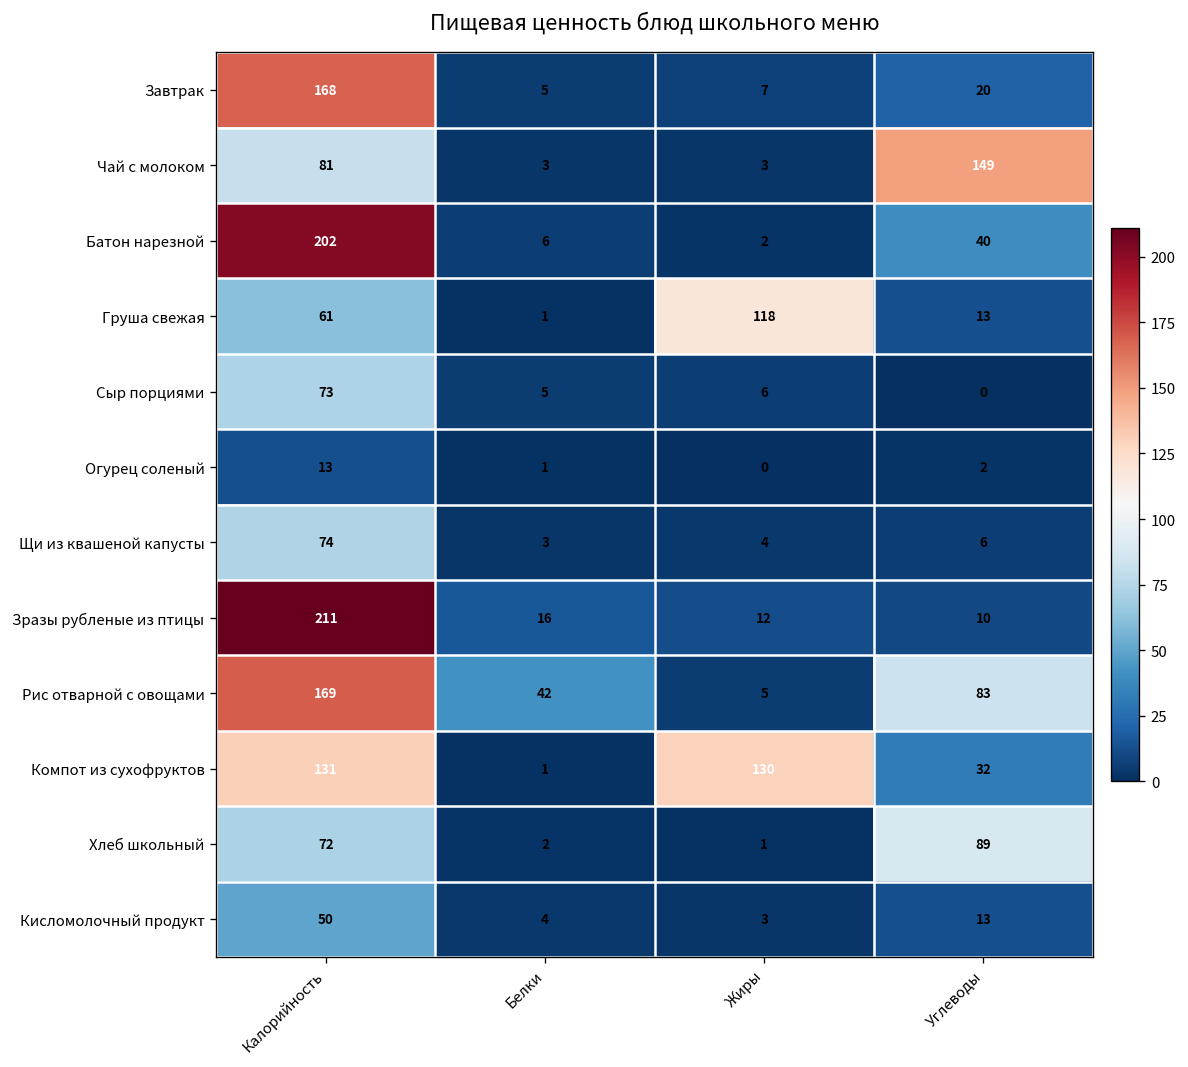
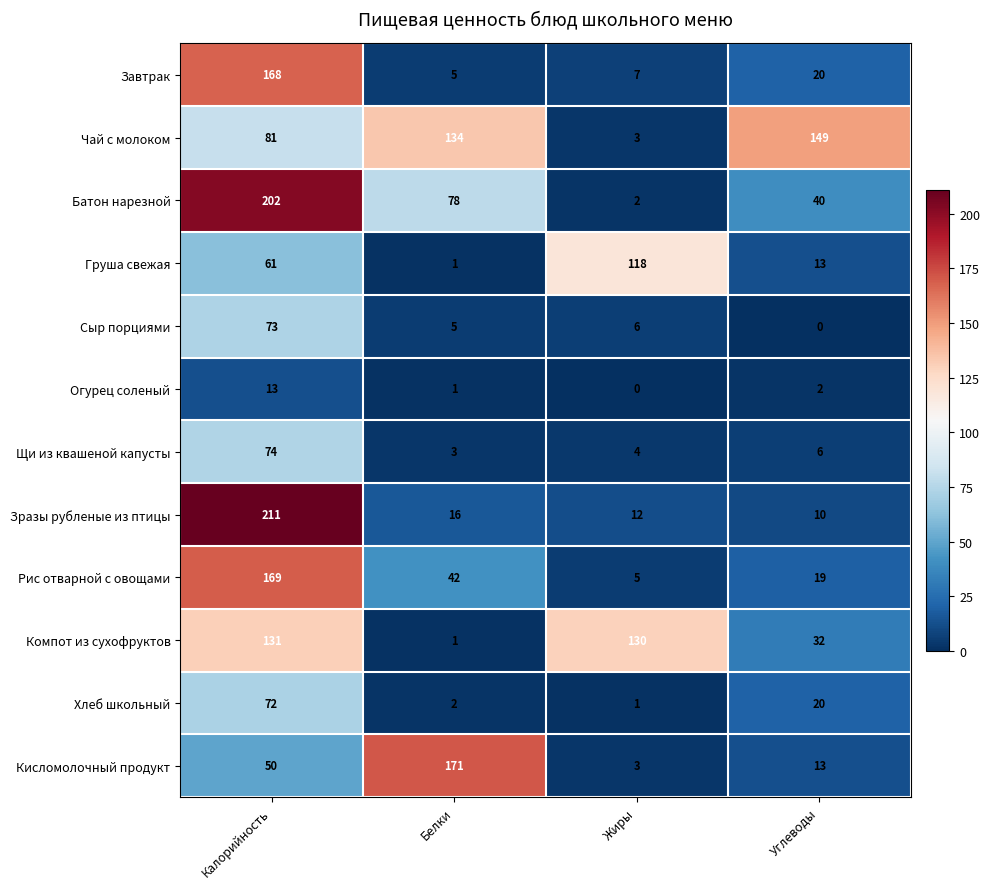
  {
    "Завтрак": {
      "Калорийность": 168,
      "Белки": 5,
      "Жиры": 7,
      "Углеводы": 20
    },
    "Чай с молоком": {
      "Калорийность": 81,
-     "Белки": 3,
+     "Белки": 134,
      "Жиры": 3,
      "Углеводы": 149
    },
    "Батон нарезной": {
      "Калорийность": 202,
-     "Белки": 6,
+     "Белки": 78,
      "Жиры": 2,
      "Углеводы": 40
    },
    "Груша свежая": {
      "Калорийность": 61,
      "Белки": 1,
      "Жиры": 118,
      "Углеводы": 13
    },
    "Сыр порциями": {
      "Калорийность": 73,
      "Белки": 5,
      "Жиры": 6,
      "Углеводы": 0
    },
    "Огурец соленый": {
      "Калорийность": 13,
      "Белки": 1,
      "Жиры": 0,
      "Углеводы": 2
    },
    "Щи из квашеной капусты": {
      "Калорийность": 74,
      "Белки": 3,
      "Жиры": 4,
      "Углеводы": 6
    },
    "Зразы рубленые из птицы": {
      "Калорийность": 211,
      "Белки": 16,
      "Жиры": 12,
      "Углеводы": 10
    },
    "Рис отварной с овощами": {
      "Калорийность": 169,
      "Белки": 42,
      "Жиры": 5,
-     "Углеводы": 83
+     "Углеводы": 19
    },
    "Компот из сухофруктов": {
      "Калорийность": 131,
      "Белки": 1,
      "Жиры": 130,
      "Углеводы": 32
    },
    "Хлеб школьный": {
      "Калорийность": 72,
      "Белки": 2,
      "Жиры": 1,
-     "Углеводы": 89
+     "Углеводы": 20
    },
    "Кисломолочный продукт": {
      "Калорийность": 50,
-     "Белки": 4,
+     "Белки": 171,
      "Жиры": 3,
      "Углеводы": 13
    }
  }
